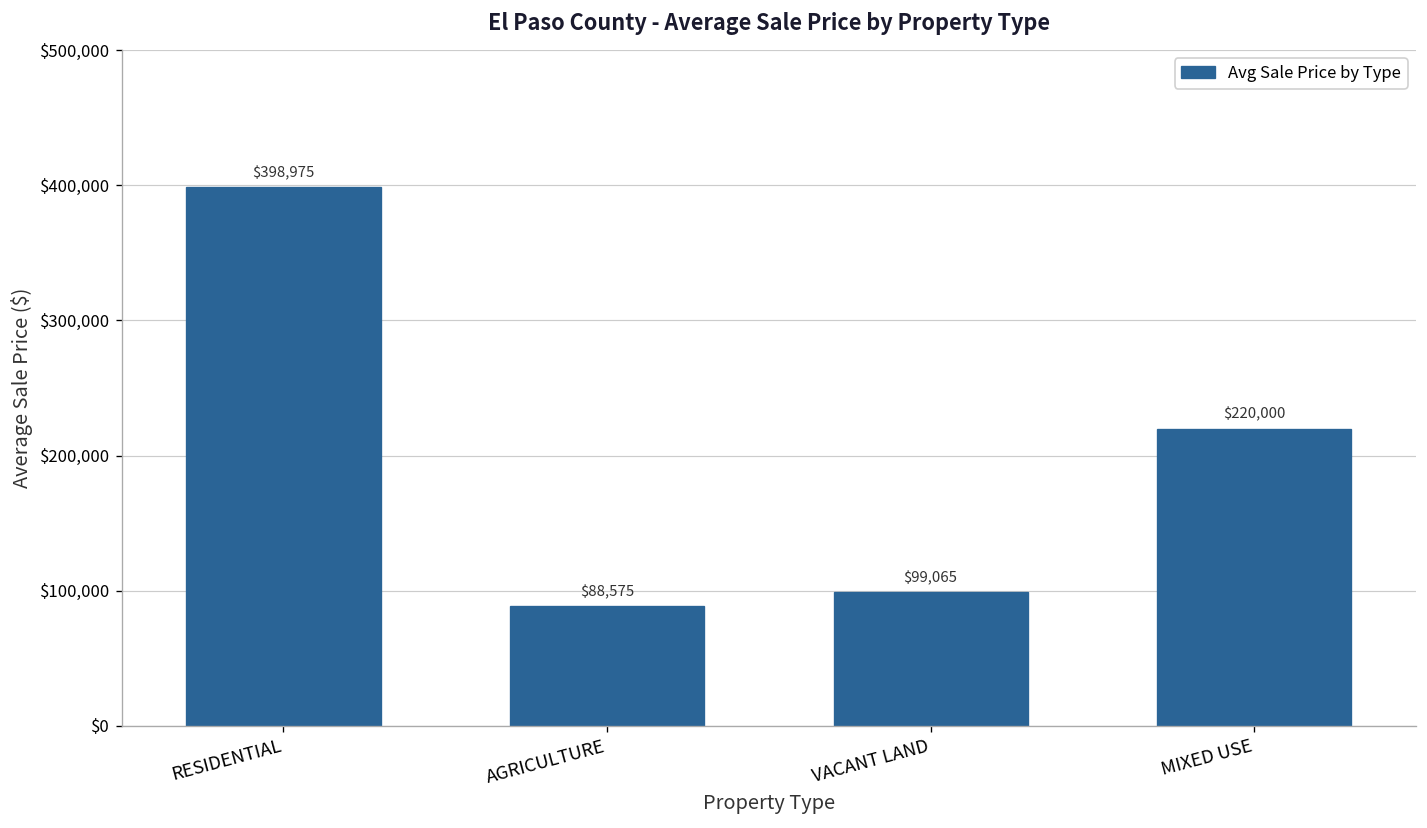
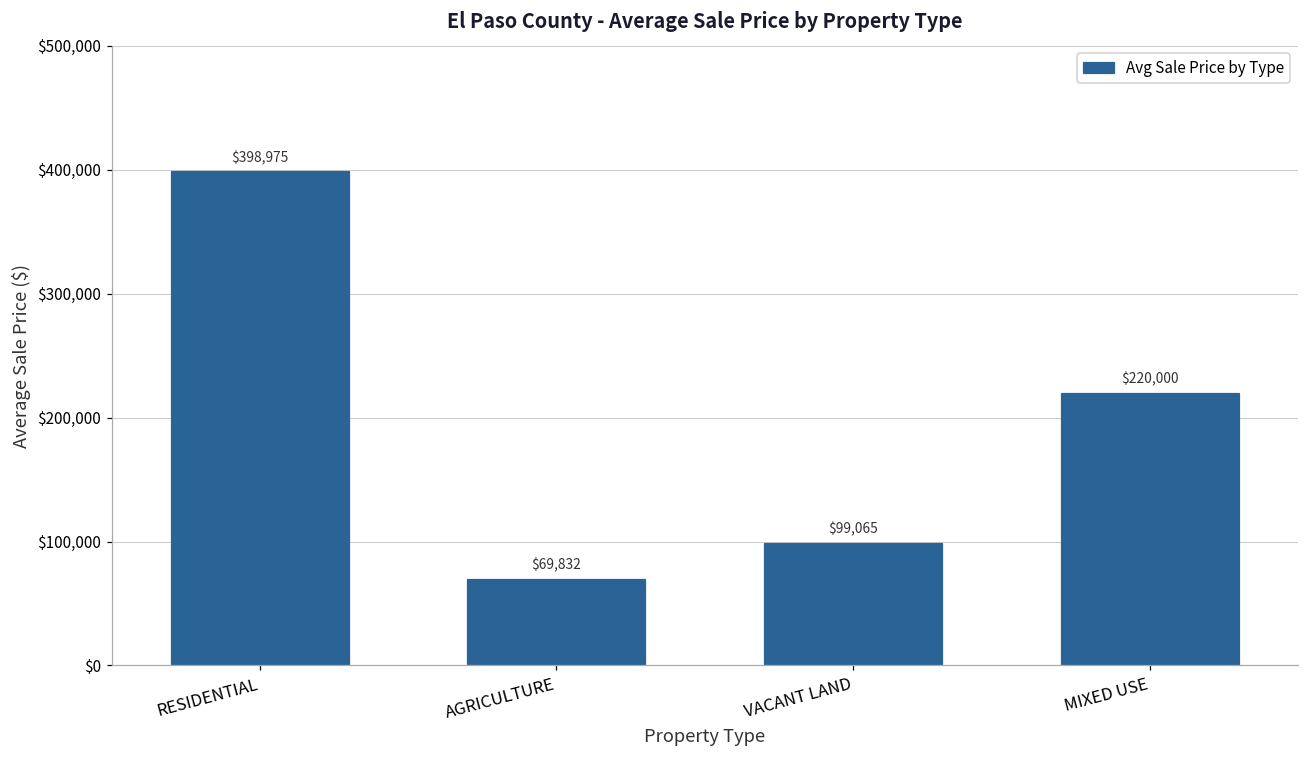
  {
    "RESIDENTIAL": "$398,975",
-   "AGRICULTURE": "$88,575",
+   "AGRICULTURE": "$69,832",
    "VACANT LAND": "$99,065",
    "MIXED USE": "$220,000"
  }
